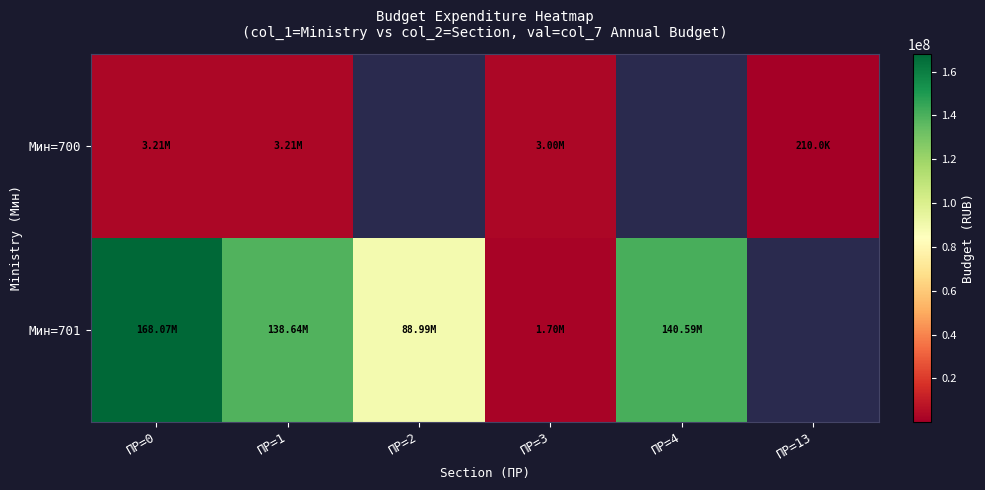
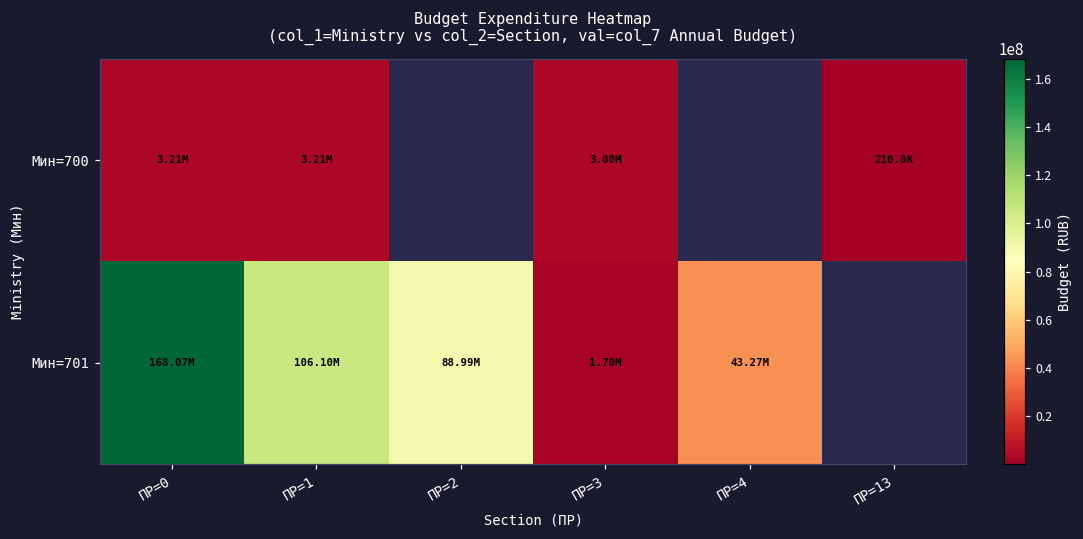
  {
    "Мин=700": {
      "ПР=0": "3.21M",
      "ПР=1": "3.21M",
      "ПР=3": "3.00M",
      "ПР=13": "210.0K"
    },
    "Мин=701": {
      "ПР=0": "168.07M",
-     "ПР=1": "138.64M",
+     "ПР=1": "106.10M",
      "ПР=2": "88.99M",
      "ПР=3": "1.70M",
-     "ПР=4": "140.59M"
+     "ПР=4": "43.27M"
    }
  }
